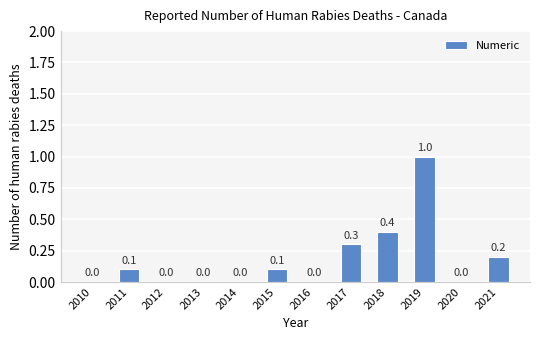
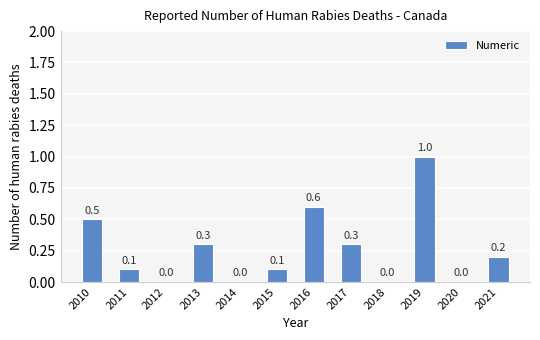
  {
-   "2010": 0.0,
+   "2010": 0.5,
    "2011": 0.1,
    "2012": 0.0,
-   "2013": 0.0,
+   "2013": 0.3,
    "2014": 0.0,
    "2015": 0.1,
-   "2016": 0.0,
+   "2016": 0.6,
    "2017": 0.3,
-   "2018": 0.4,
+   "2018": 0.0,
    "2019": 1.0,
    "2020": 0.0,
    "2021": 0.2
  }
